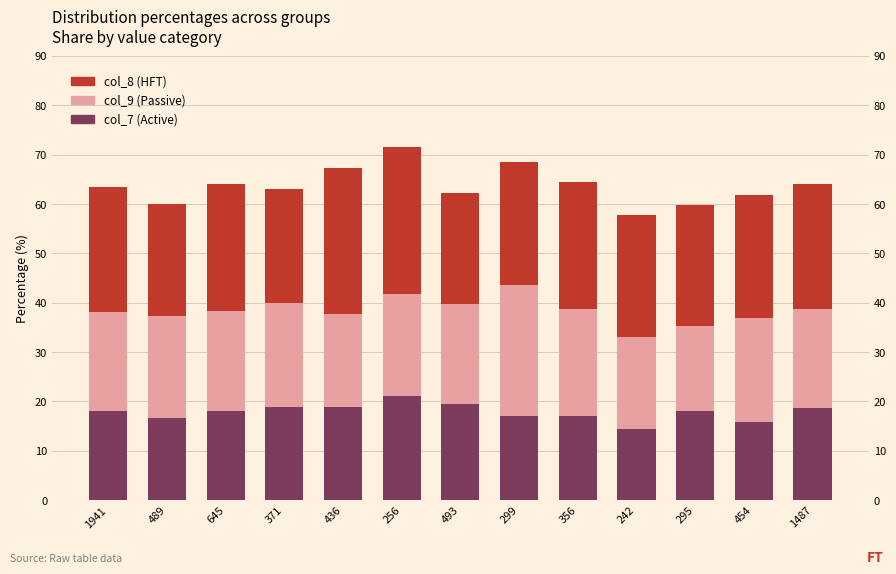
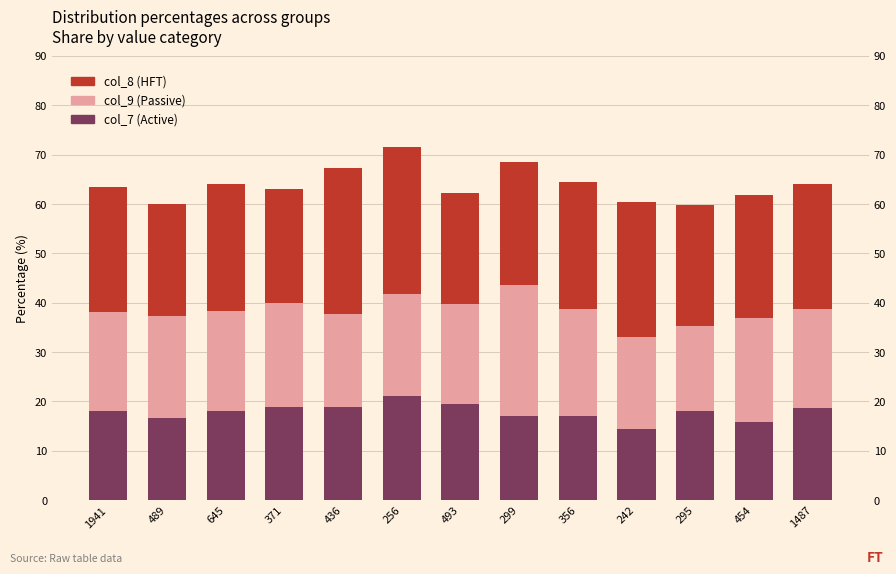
  {
    "col_7 (Active)": {
      "1941": 18,
      "489": 17,
      "645": 18,
      "371": 19,
      "436": 19,
      "256": 21,
      "493": 20,
      "299": 17,
      "356": 17,
      "242": 15,
      "295": 18,
      "454": 16,
      "1487": 19
    },
    "col_9 (Passive)": {
      "1941": 20,
      "489": 21,
      "645": 20,
      "371": 21,
      "436": 19,
      "256": 21,
      "493": 20,
      "299": 26,
      "356": 22,
      "242": 19,
      "295": 17,
      "454": 21,
      "1487": 20
    },
    "col_8 (HFT)": {
      "1941": 25,
      "489": 23,
      "645": 26,
      "371": 23,
      "436": 30,
      "256": 30,
      "493": 23,
      "299": 25,
      "356": 26,
-     "242": 25,
+     "242": 27,
      "295": 24,
      "454": 25,
      "1487": 25
    }
  }
